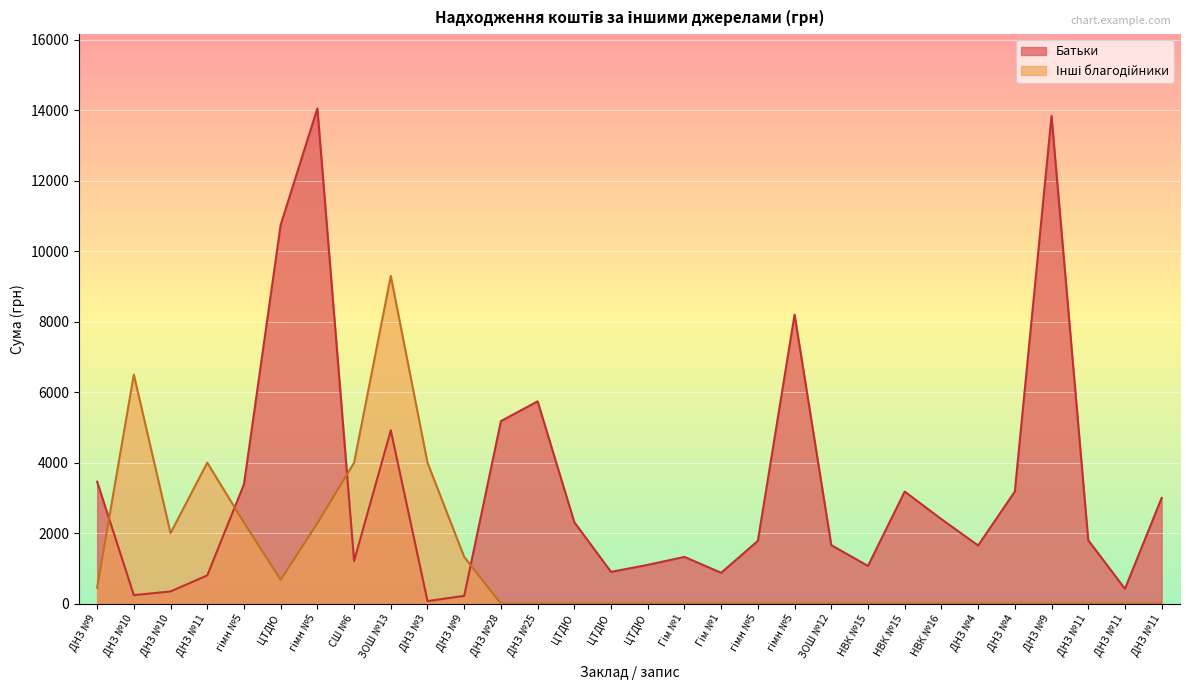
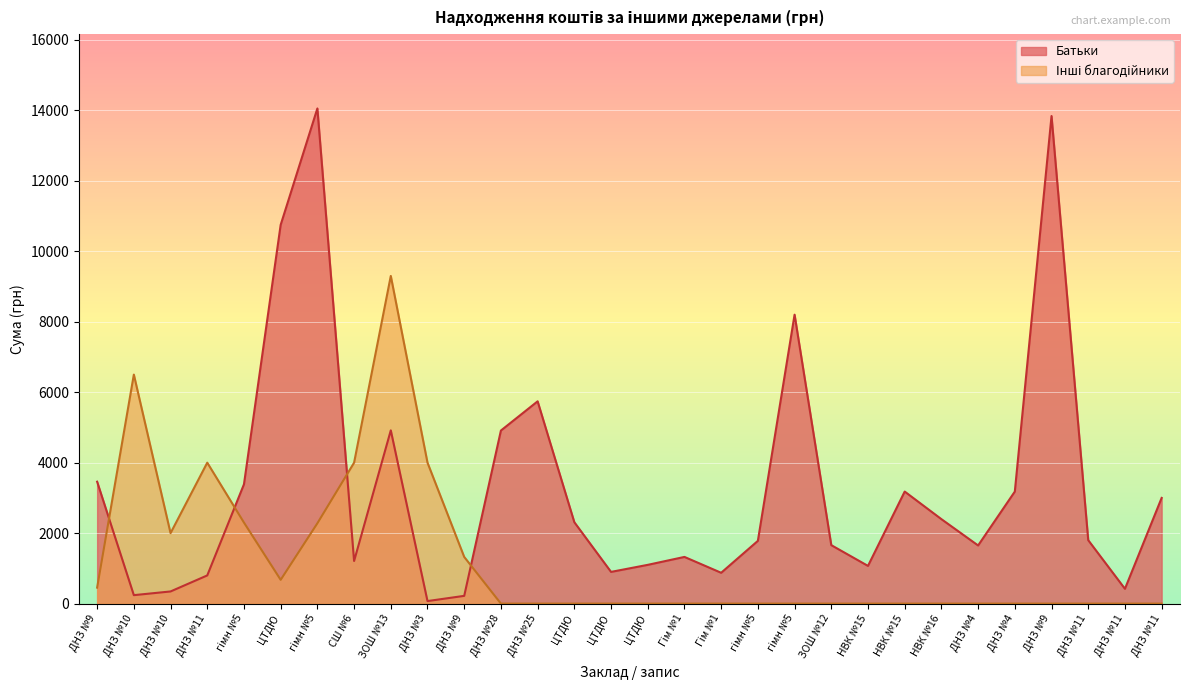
  {
    "Батьки": {
      "СШ №6": 1200,
      "ЗОШ №13": 4900,
      "ДНЗ №3": 100,
-     "ДНЗ №28": 5200,
+     "ДНЗ №28": 4900,
      "ДНЗ №25": 5700,
      "ЗОШ №12": 1700,
      "НВК №16": 2400
    },
    "Інші благодійники": {
      "СШ №6": 4000,
      "ЗОШ №13": 9300,
      "ДНЗ №3": 4000,
      "ДНЗ №28": 0,
      "ДНЗ №25": 0,
      "ЗОШ №12": 0,
      "НВК №16": 0
    }
  }
